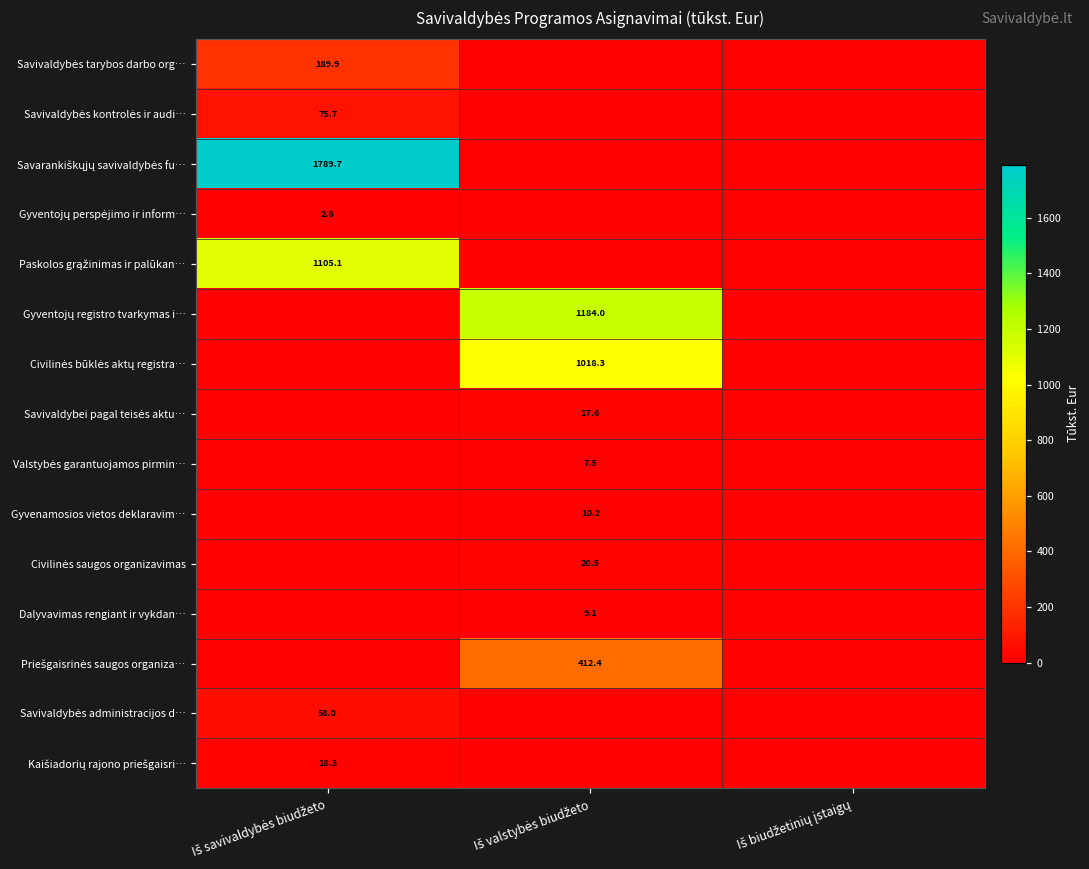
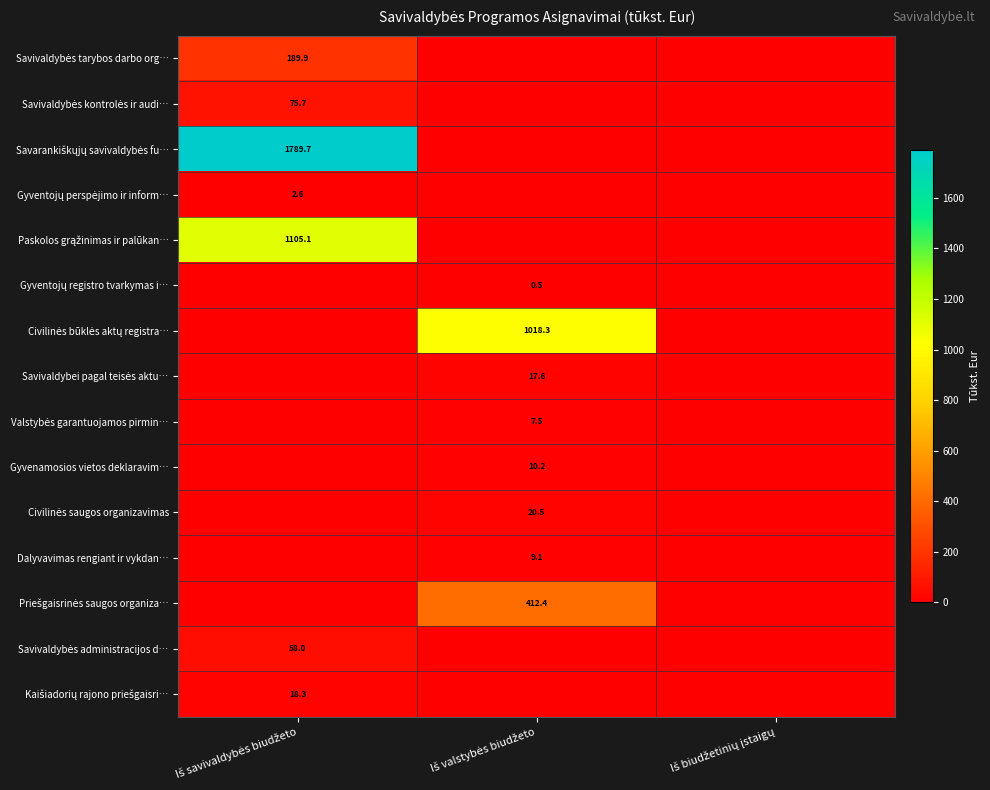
  {
    "Savivaldybės tarybos darbo org…": {
      "Iš savivaldybės biudžeto": 189.9
    },
    "Savivaldybės kontrolės ir audi…": {
      "Iš savivaldybės biudžeto": 75.7
    },
    "Savarankiškųjų savivaldybės fu…": {
      "Iš savivaldybės biudžeto": 1789.7
    },
    "Gyventojų perspėjimo ir inform…": {
      "Iš savivaldybės biudžeto": 2.6
    },
    "Paskolos grąžinimas ir palūkan…": {
      "Iš savivaldybės biudžeto": 1105.1
    },
    "Gyventojų registro tvarkymas i…": {
-     "Iš valstybės biudžeto": 1184.0
+     "Iš valstybės biudžeto": 0.5
    },
    "Civilinės būklės aktų registra…": {
      "Iš valstybės biudžeto": 1018.3
    },
    "Savivaldybei pagal teisės aktu…": {
      "Iš valstybės biudžeto": 17.6
    },
    "Valstybės garantuojamos pirmin…": {
      "Iš valstybės biudžeto": 7.5
    },
    "Gyvenamosios vietos deklaravim…": {
      "Iš valstybės biudžeto": 10.2
    },
    "Civilinės saugos organizavimas": {
      "Iš valstybės biudžeto": 20.5
    },
    "Dalyvavimas rengiant ir vykdan…": {
      "Iš valstybės biudžeto": 9.1
    },
    "Priešgaisrinės saugos organiza…": {
      "Iš valstybės biudžeto": 412.4
    },
    "Savivaldybės administracijos d…": {
      "Iš savivaldybės biudžeto": 58.0
    },
    "Kaišiadorių rajono priešgaisri…": {
      "Iš savivaldybės biudžeto": 18.3
    }
  }
